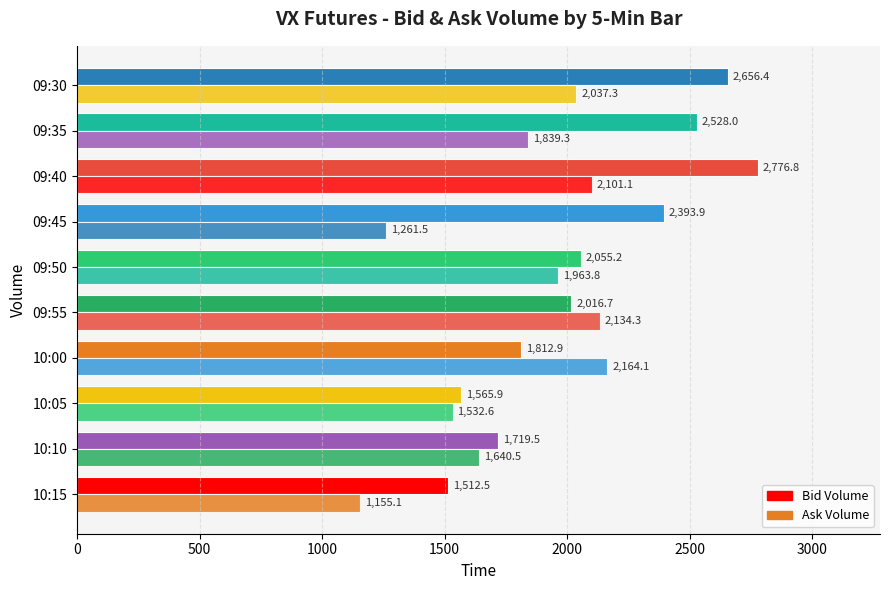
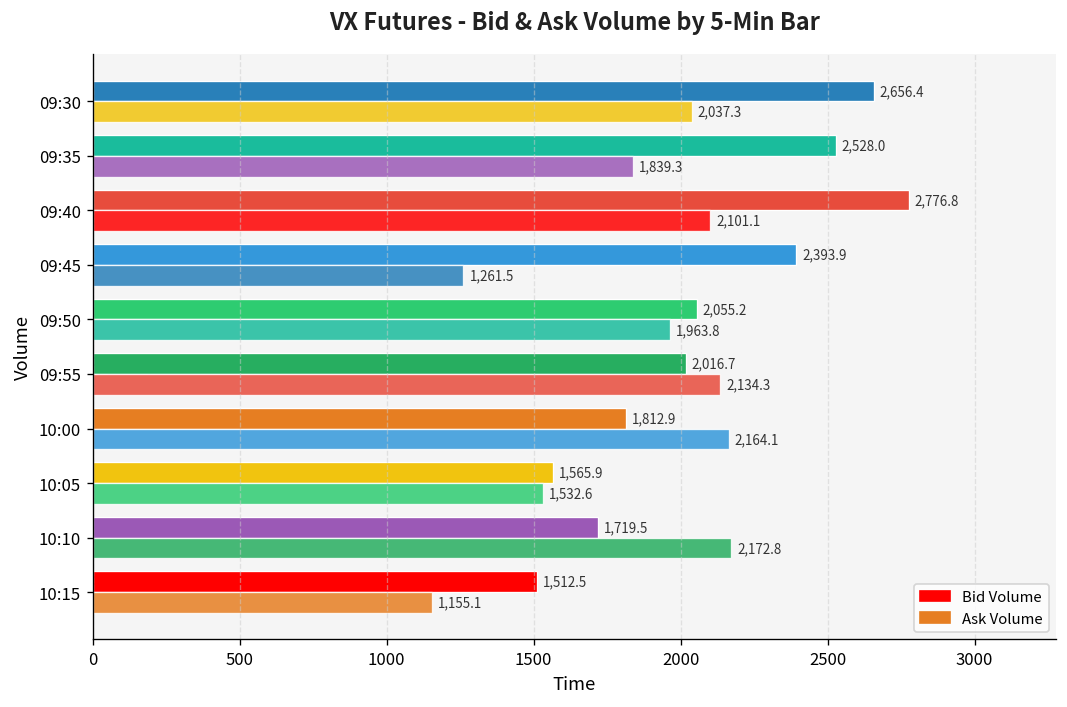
  {
    "Bid Volume": {
      "09:30": "2,656.4",
      "09:35": "2,528.0",
      "09:40": "2,776.8",
      "09:45": "2,393.9",
      "09:50": "2,055.2",
      "09:55": "2,016.7",
      "10:00": "1,812.9",
      "10:05": "1,565.9",
      "10:10": "1,719.5",
      "10:15": "1,512.5"
    },
    "Ask Volume": {
      "09:30": "2,037.3",
      "09:35": "1,839.3",
      "09:40": "2,101.1",
      "09:45": "1,261.5",
      "09:50": "1,963.8",
      "09:55": "2,134.3",
      "10:00": "2,164.1",
      "10:05": "1,532.6",
-     "10:10": "1,640.5",
+     "10:10": "2,172.8",
      "10:15": "1,155.1"
    }
  }
